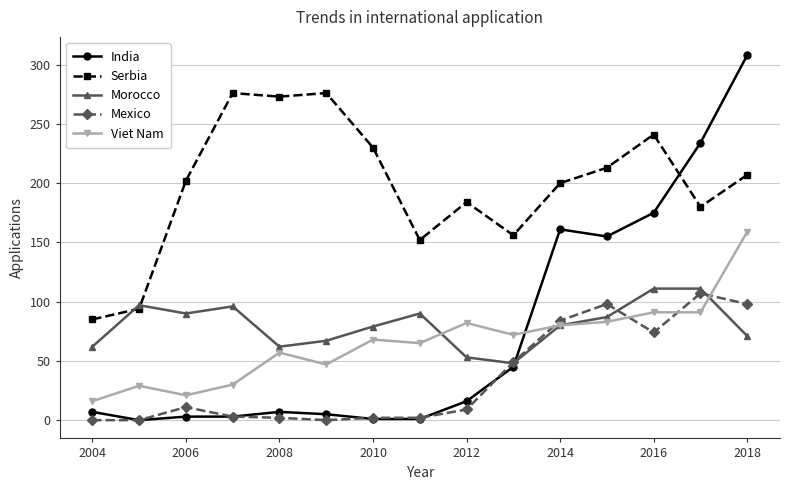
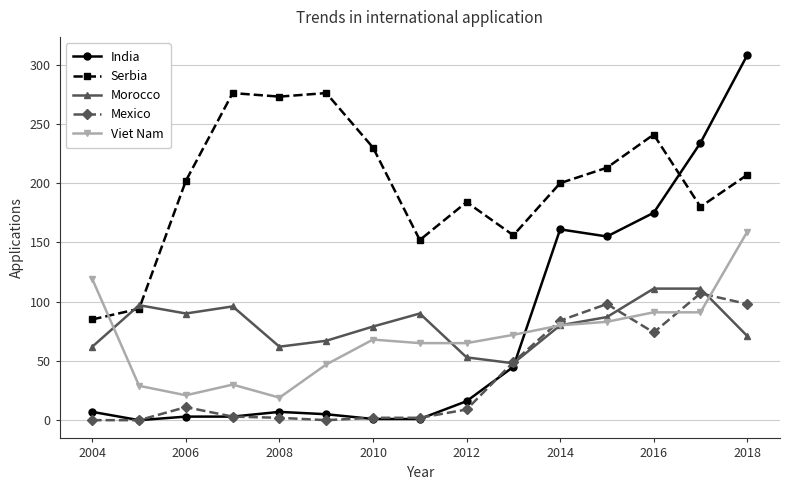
  {
    "Viet Nam": {
-     "2004": 16,
+     "2004": 119,
      "2006": 21,
-     "2008": 57,
+     "2008": 19,
      "2010": 68,
-     "2012": 82,
+     "2012": 65,
      "2016": 91,
      "2018": 159
    }
  }
